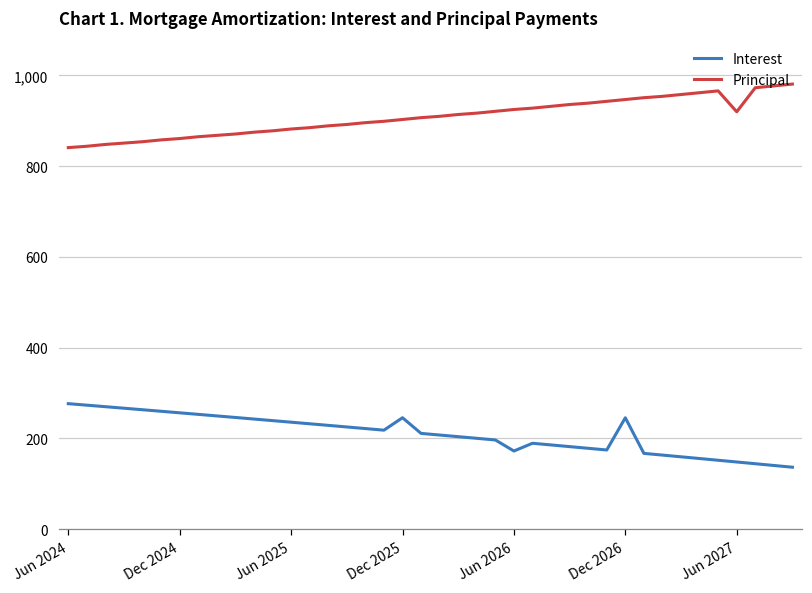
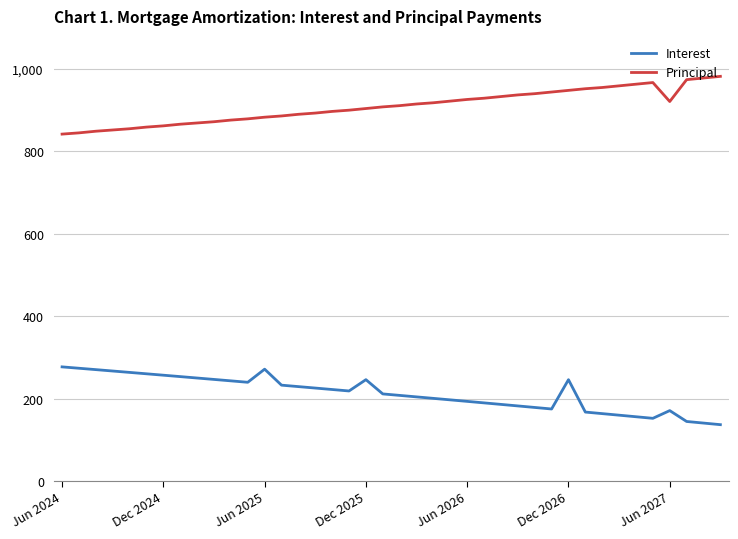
  {
    "Interest": {
      "Jun 2024": 280,
      "Dec 2024": 260,
-     "Jun 2025": 240,
+     "Jun 2025": 270,
      "Dec 2025": 250,
-     "Jun 2026": 170,
+     "Jun 2026": 190,
      "Dec 2026": 250,
-     "Jun 2027": 150
+     "Jun 2027": 170
    },
    "Principal": {
      "Jun 2024": 840,
      "Dec 2024": 860,
      "Jun 2025": 880,
      "Dec 2025": 900,
      "Jun 2026": 930,
      "Dec 2026": 950,
      "Jun 2027": 920
    }
  }
